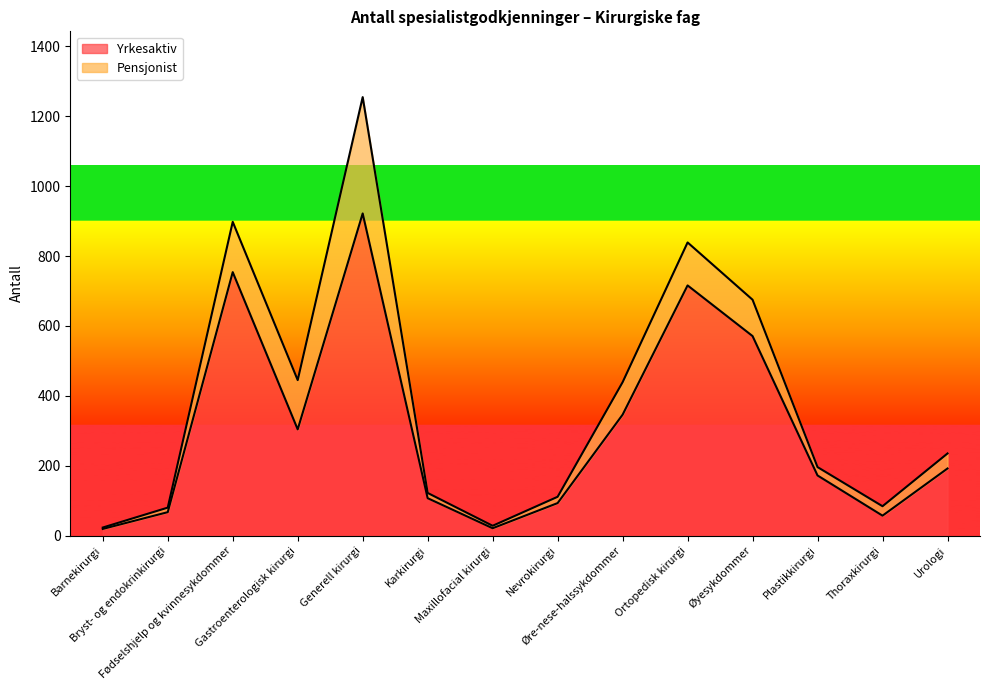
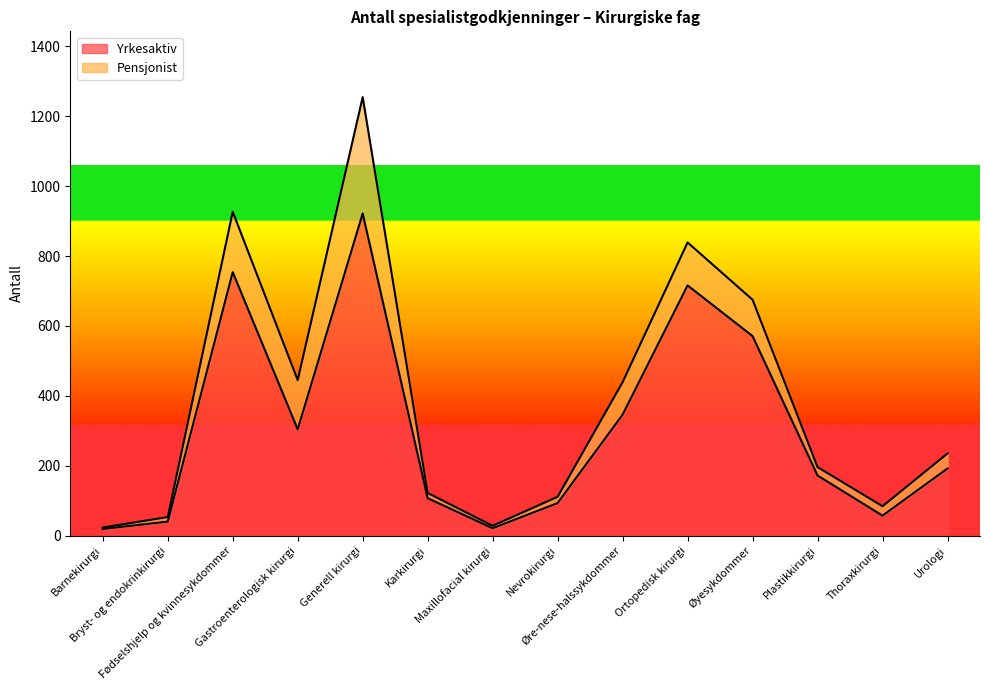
  {
    "Yrkesaktiv": {
-     "Bryst- og endokrinkirurgi": 70,
+     "Bryst- og endokrinkirurgi": 40,
      "Fødselshjelp og kvinnesykdommer": 750,
      "Gastroenterologisk kirurgi": 300,
      "Generell kirurgi": 920,
      "Karkirurgi": 110,
      "Nevrokirurgi": 90,
      "Øre-nese-halssykdommer": 350,
      "Ortopedisk kirurgi": 720,
      "Øyesykdommer": 570,
      "Plastikkirurgi": 170,
      "Thoraxkirurgi": 60,
      "Urologi": 190
    },
    "Pensjonist": {
      "Bryst- og endokrinkirurgi": 10,
-     "Fødselshjelp og kvinnesykdommer": 140,
+     "Fødselshjelp og kvinnesykdommer": 170,
      "Gastroenterologisk kirurgi": 140,
      "Generell kirurgi": 330,
      "Karkirurgi": 20,
      "Nevrokirurgi": 20,
      "Øre-nese-halssykdommer": 90,
      "Ortopedisk kirurgi": 120,
      "Øyesykdommer": 100,
      "Plastikkirurgi": 20,
      "Thoraxkirurgi": 30,
      "Urologi": 40
    }
  }
